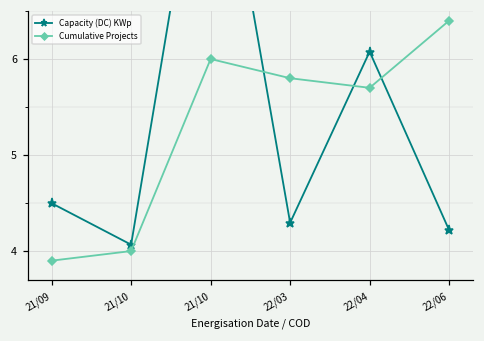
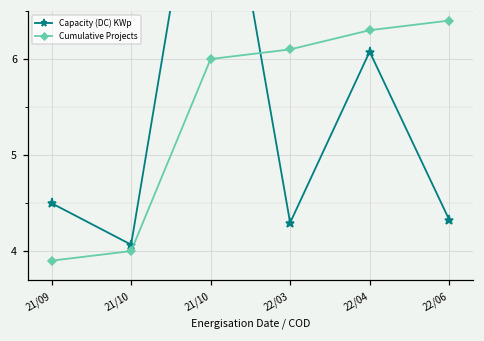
  {
    "Capacity (DC) KWp": {
      "21/09": 4.5,
      "22/03": 4.3,
      "22/04": 6.1,
-     "22/06": 4.2
+     "22/06": 4.3
    },
    "Cumulative Projects": {
      "21/09": 3.9,
-     "22/03": 5.8,
-     "22/04": 5.7,
+     "22/03": 6.1,
+     "22/04": 6.3,
      "22/06": 6.4
    }
  }
